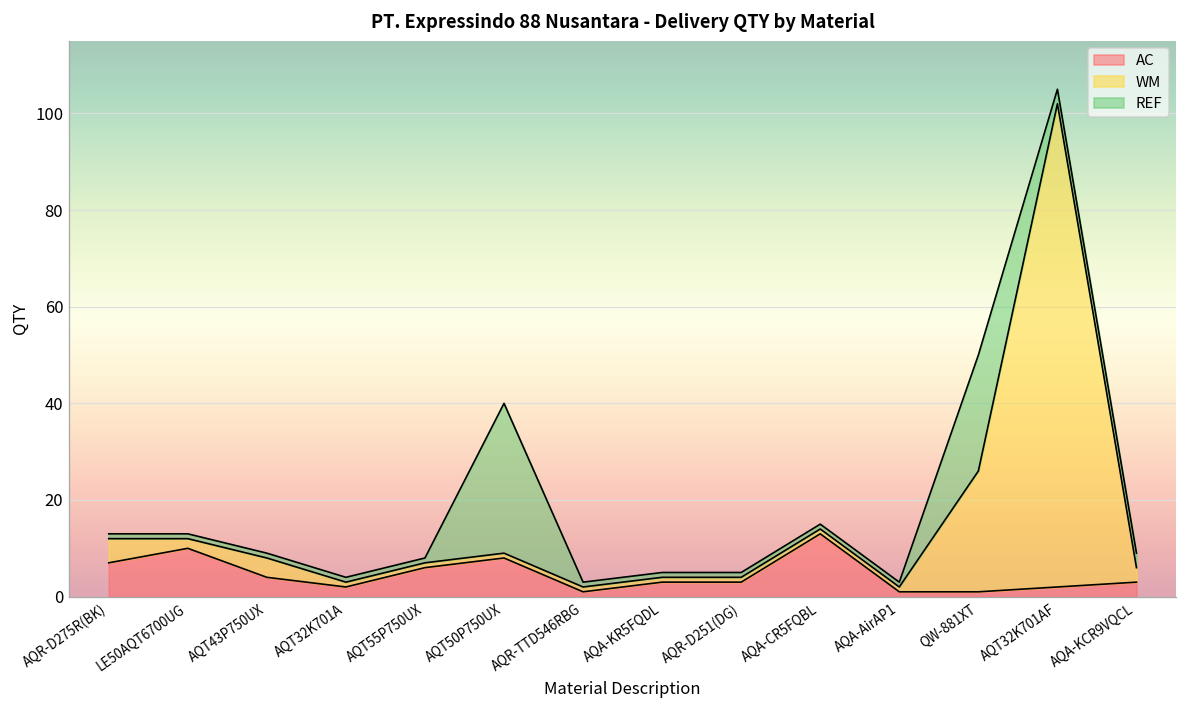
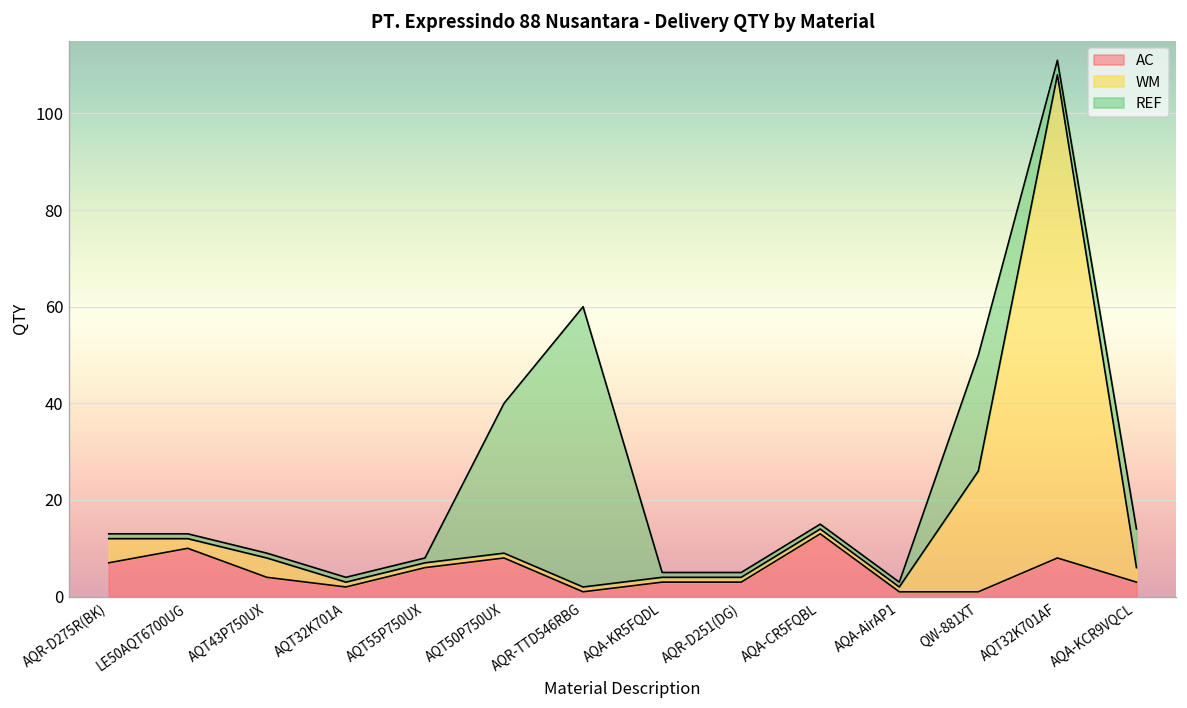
  {
    "AC": {
      "AQR-D275R(BK)": 7,
      "LE50AQT6700UG": 10,
      "AQT43P750UX": 4,
      "AQT32K701A": 2,
      "AQT55P750UX": 6,
      "AQT50P750UX": 8,
      "AQR-TTD546RBG": 1,
      "AQA-KR5FQDL": 3,
      "AQR-D251(DG)": 3,
      "AQA-CR5FQBL": 13,
      "AQA-AirAP1": 1,
      "QW-881XT": 1,
-     "AQT32K701AF": 2,
+     "AQT32K701AF": 8,
      "AQA-KCR9VQCL": 3
    },
    "WM": {
      "AQR-D275R(BK)": 5,
      "LE50AQT6700UG": 2,
      "AQT43P750UX": 4,
      "AQT32K701A": 1,
      "AQT55P750UX": 1,
      "AQT50P750UX": 1,
      "AQR-TTD546RBG": 1,
      "AQA-KR5FQDL": 1,
      "AQR-D251(DG)": 1,
      "AQA-CR5FQBL": 1,
      "AQA-AirAP1": 1,
      "QW-881XT": 25,
      "AQT32K701AF": 100,
      "AQA-KCR9VQCL": 3
    },
    "REF": {
      "AQR-D275R(BK)": 1,
      "LE50AQT6700UG": 1,
      "AQT43P750UX": 1,
      "AQT32K701A": 1,
      "AQT55P750UX": 1,
      "AQT50P750UX": 31,
-     "AQR-TTD546RBG": 1,
+     "AQR-TTD546RBG": 58,
      "AQA-KR5FQDL": 1,
      "AQR-D251(DG)": 1,
      "AQA-CR5FQBL": 1,
      "AQA-AirAP1": 1,
      "QW-881XT": 24,
      "AQT32K701AF": 3,
-     "AQA-KCR9VQCL": 3
+     "AQA-KCR9VQCL": 8
    }
  }
